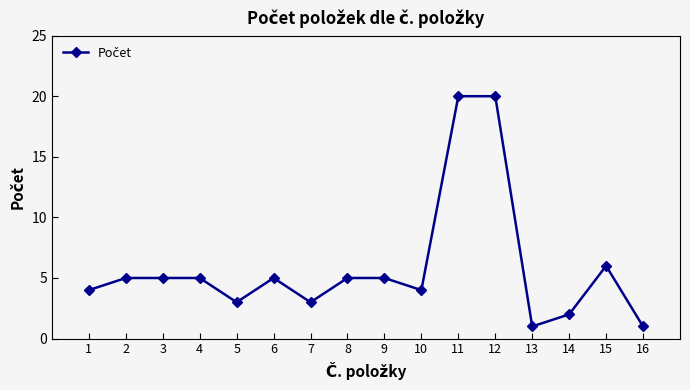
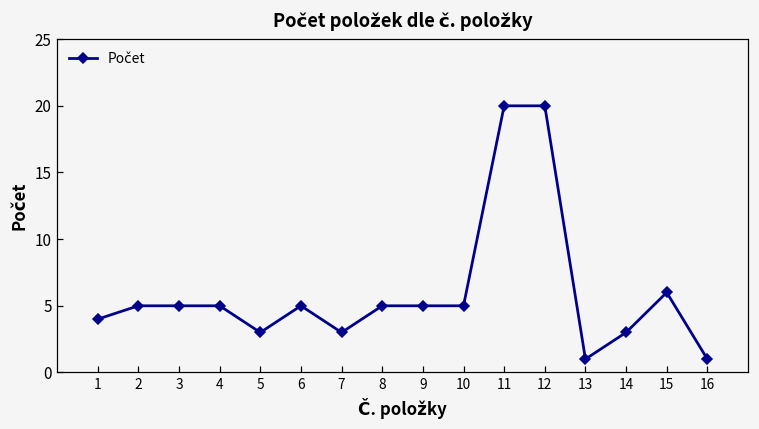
  {
    "1": 4,
    "2": 5,
    "3": 5,
    "4": 5,
    "5": 3,
    "6": 5,
    "7": 3,
    "8": 5,
    "9": 5,
-   "10": 4,
+   "10": 5,
    "11": 20,
    "12": 20,
    "13": 1,
-   "14": 2,
+   "14": 3,
    "15": 6,
    "16": 1
  }
